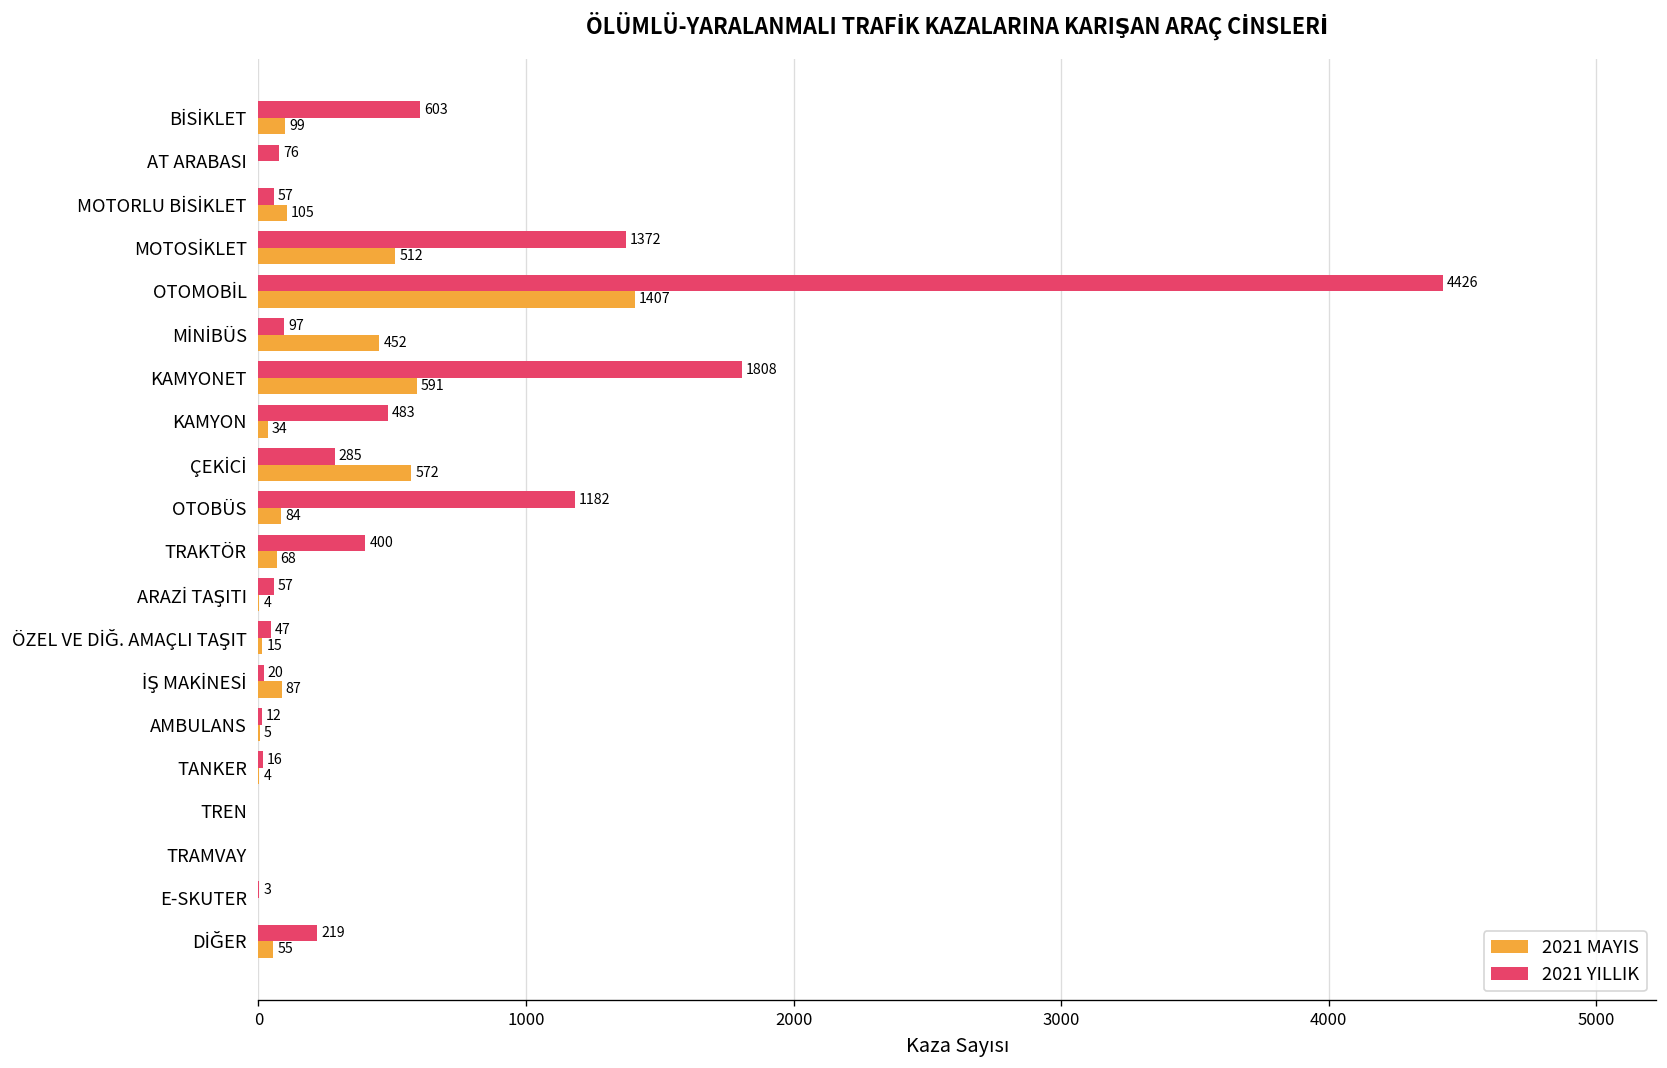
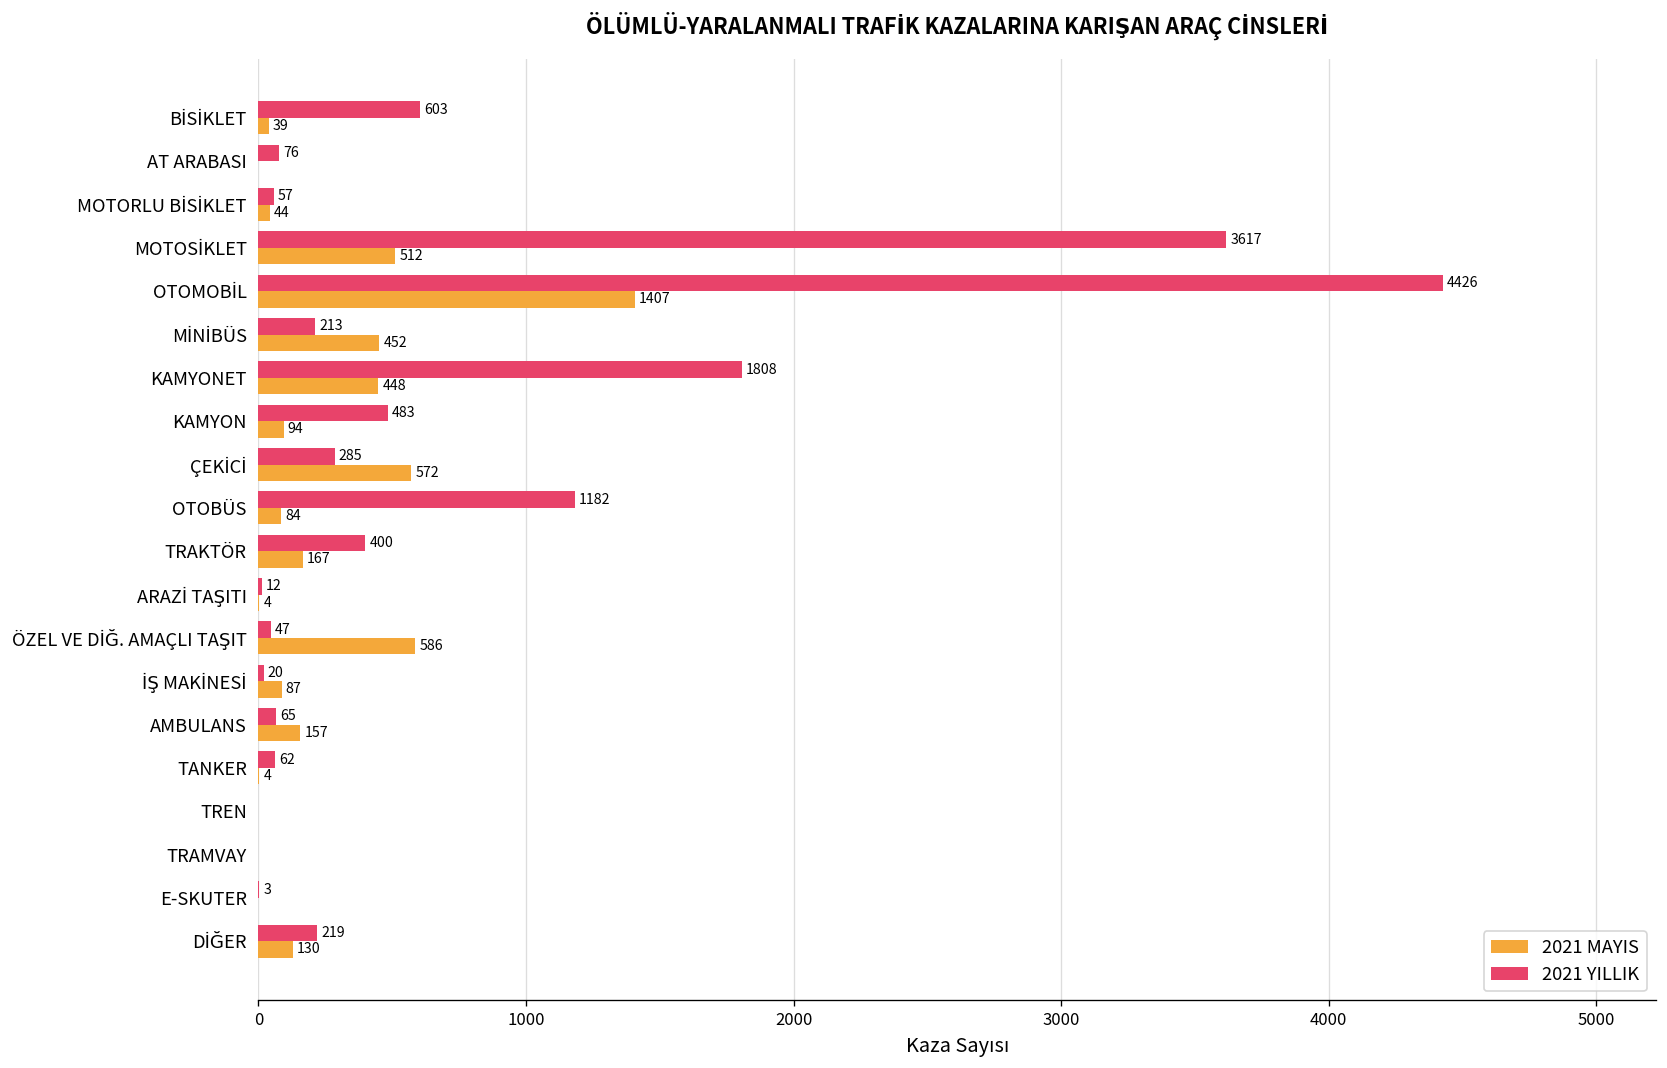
  {
    "2021 MAYIS": {
-     "BİSİKLET": 99,
-     "MOTORLU BİSİKLET": 105,
+     "BİSİKLET": 39,
+     "MOTORLU BİSİKLET": 44,
      "MOTOSİKLET": 512,
      "OTOMOBİL": 1407,
      "MİNİBÜS": 452,
-     "KAMYONET": 591,
-     "KAMYON": 34,
+     "KAMYONET": 448,
+     "KAMYON": 94,
      "ÇEKİCİ": 572,
      "OTOBÜS": 84,
-     "TRAKTÖR": 68,
+     "TRAKTÖR": 167,
      "ARAZİ TAŞITI": 4,
-     "ÖZEL VE DİĞ. AMAÇLI TAŞIT": 15,
+     "ÖZEL VE DİĞ. AMAÇLI TAŞIT": 586,
      "İŞ MAKİNESİ": 87,
-     "AMBULANS": 5,
+     "AMBULANS": 157,
      "TANKER": 4,
-     "DİĞER": 55
+     "DİĞER": 130
    },
    "2021 YILLIK": {
      "BİSİKLET": 603,
      "AT ARABASI": 76,
      "MOTORLU BİSİKLET": 57,
-     "MOTOSİKLET": 1372,
+     "MOTOSİKLET": 3617,
      "OTOMOBİL": 4426,
-     "MİNİBÜS": 97,
+     "MİNİBÜS": 213,
      "KAMYONET": 1808,
      "KAMYON": 483,
      "ÇEKİCİ": 285,
      "OTOBÜS": 1182,
      "TRAKTÖR": 400,
-     "ARAZİ TAŞITI": 57,
+     "ARAZİ TAŞITI": 12,
      "ÖZEL VE DİĞ. AMAÇLI TAŞIT": 47,
      "İŞ MAKİNESİ": 20,
-     "AMBULANS": 12,
-     "TANKER": 16,
+     "AMBULANS": 65,
+     "TANKER": 62,
      "E-SKUTER": 3,
      "DİĞER": 219
    }
  }
